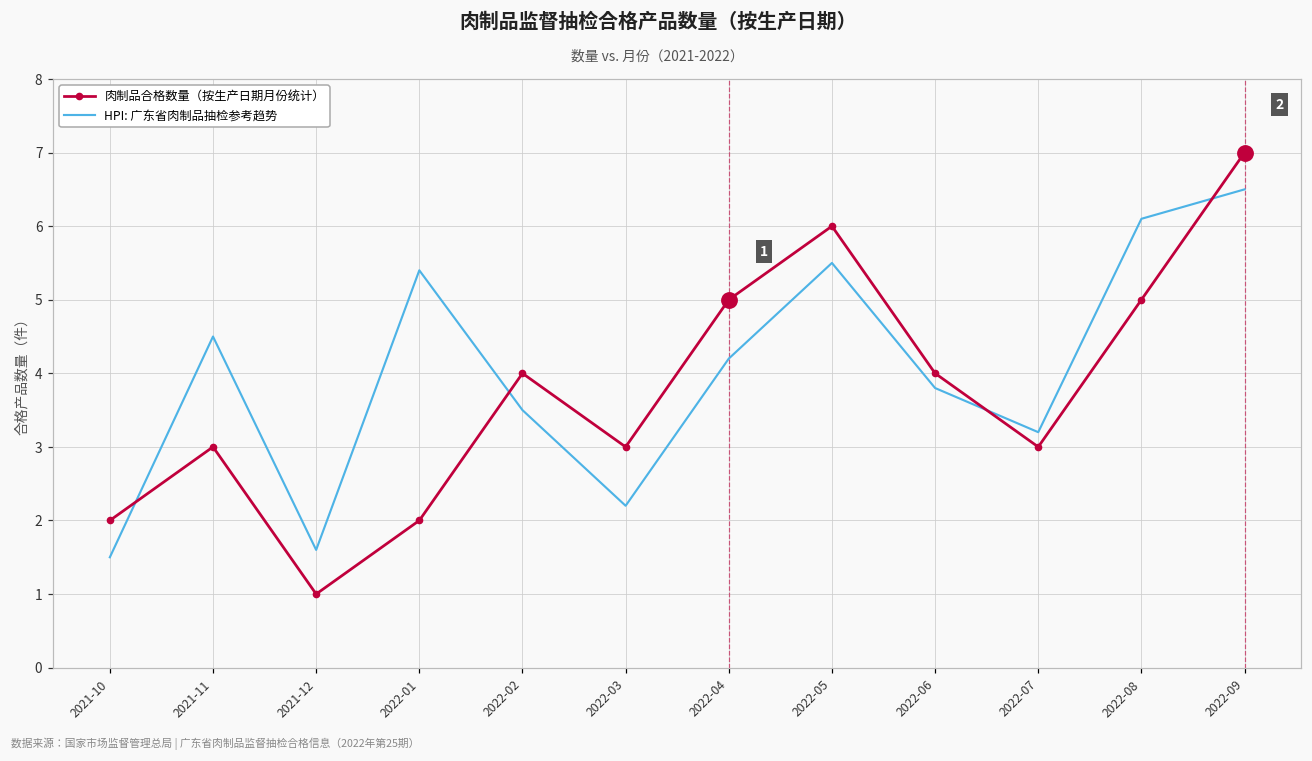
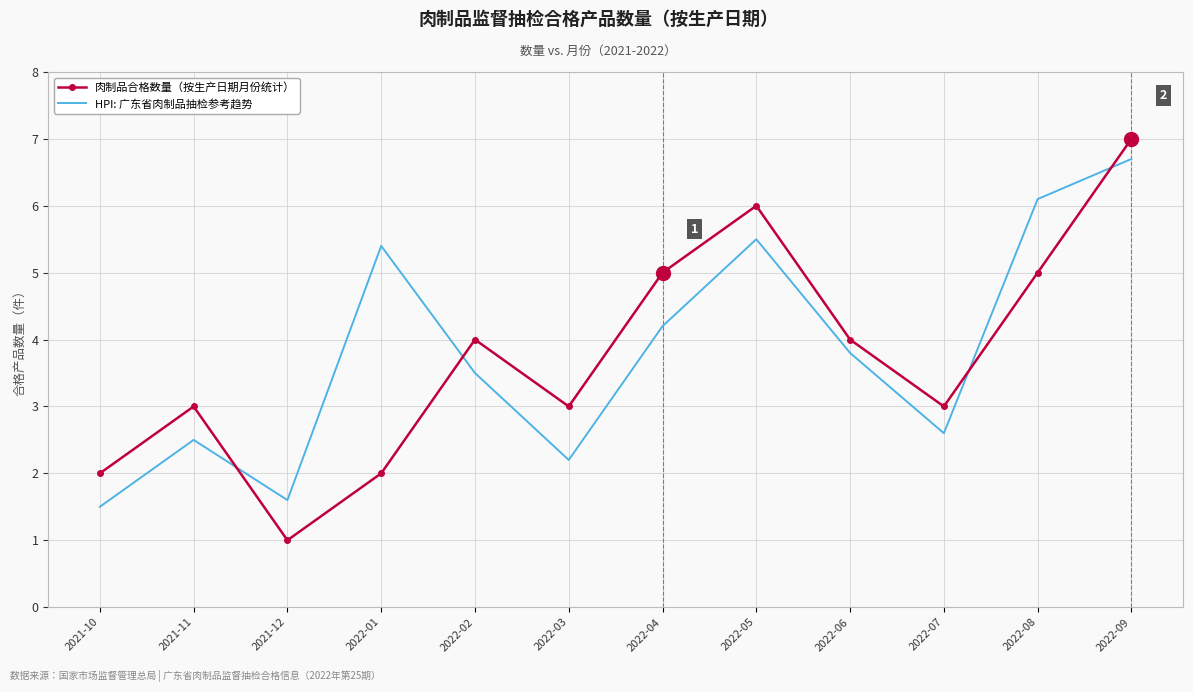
  {
    "HPI: 广东省肉制品抽检参考趋势": {
      "2021-10": 1.5,
-     "2021-11": 4.5,
+     "2021-11": 2.5,
      "2021-12": 1.6,
      "2022-01": 5.4,
      "2022-02": 3.5,
      "2022-03": 2.2,
      "2022-04": 4.2,
      "2022-05": 5.5,
      "2022-06": 3.8,
-     "2022-07": 3.2,
+     "2022-07": 2.6,
      "2022-08": 6.1,
-     "2022-09": 6.5
+     "2022-09": 6.7
    }
  }
